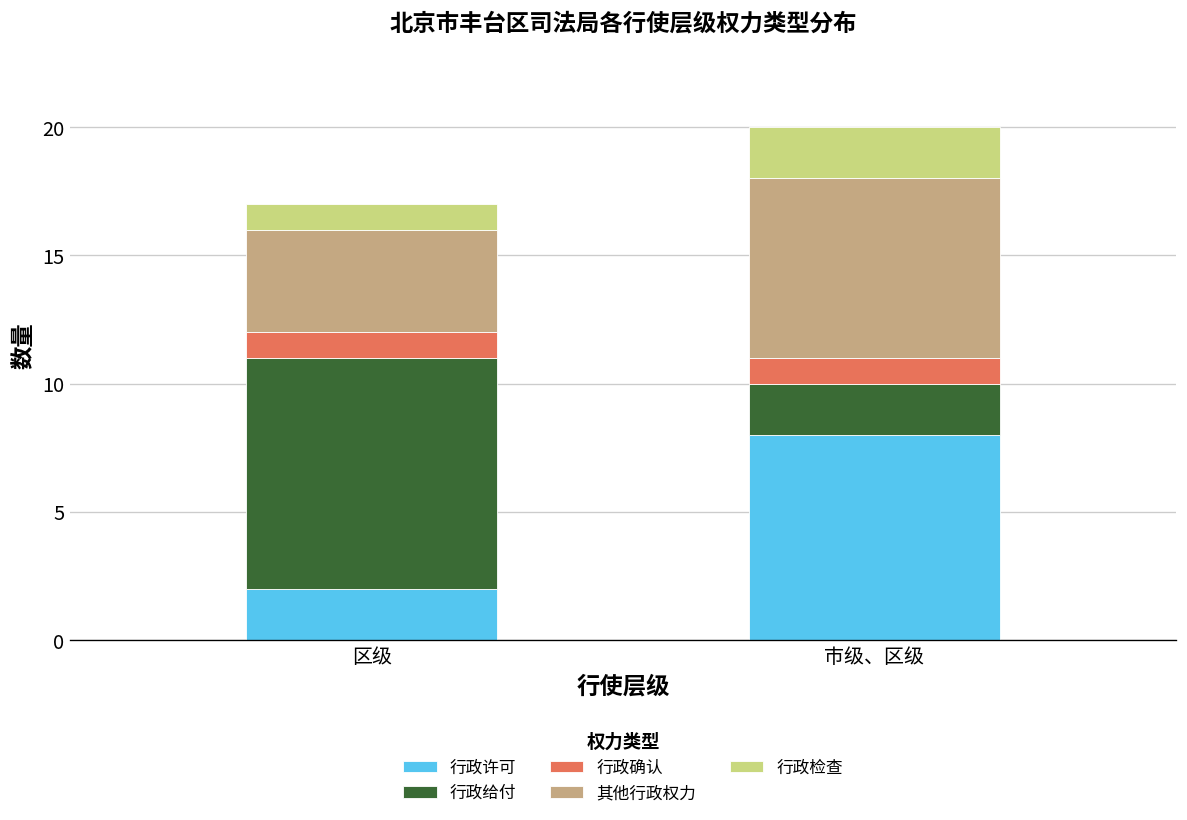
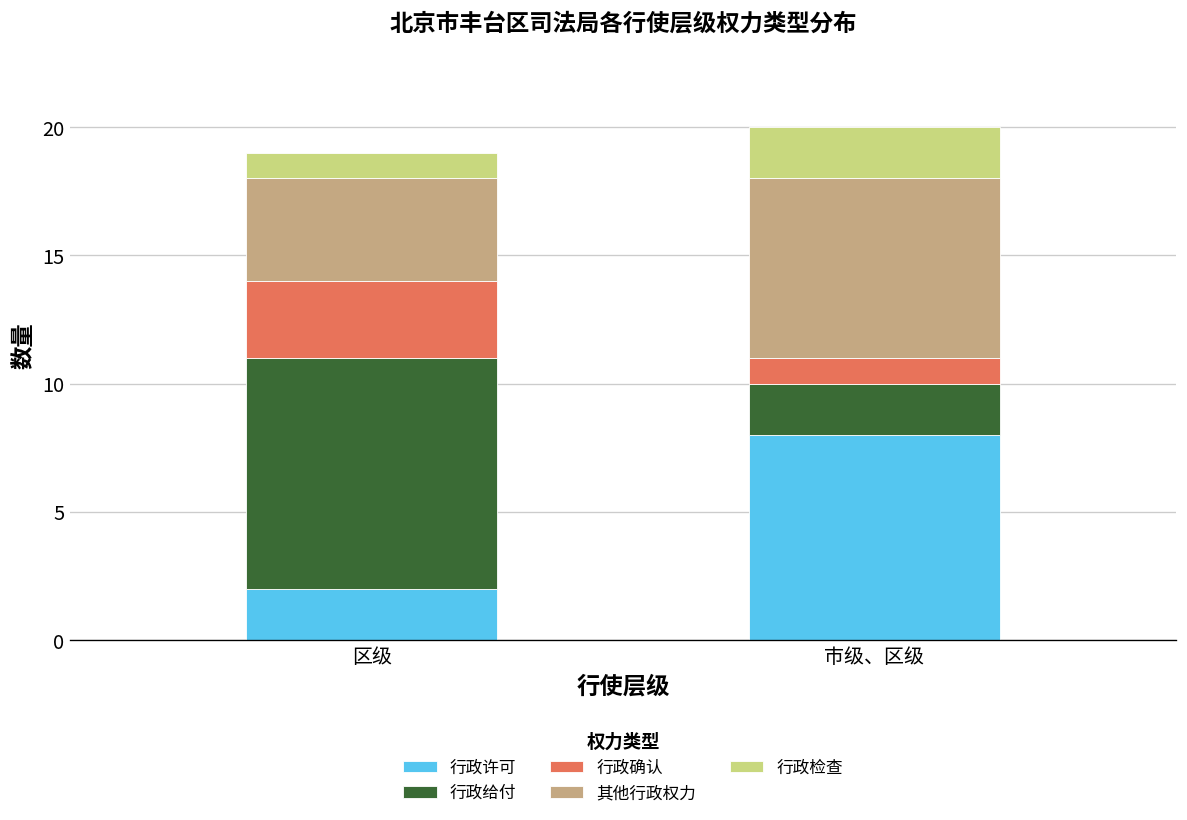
  {
    "行政许可": {
      "区级": 2,
      "市级、区级": 8
    },
    "行政给付": {
      "区级": 9,
      "市级、区级": 2
    },
    "行政确认": {
-     "区级": 1,
+     "区级": 3,
      "市级、区级": 1
    }
  }
